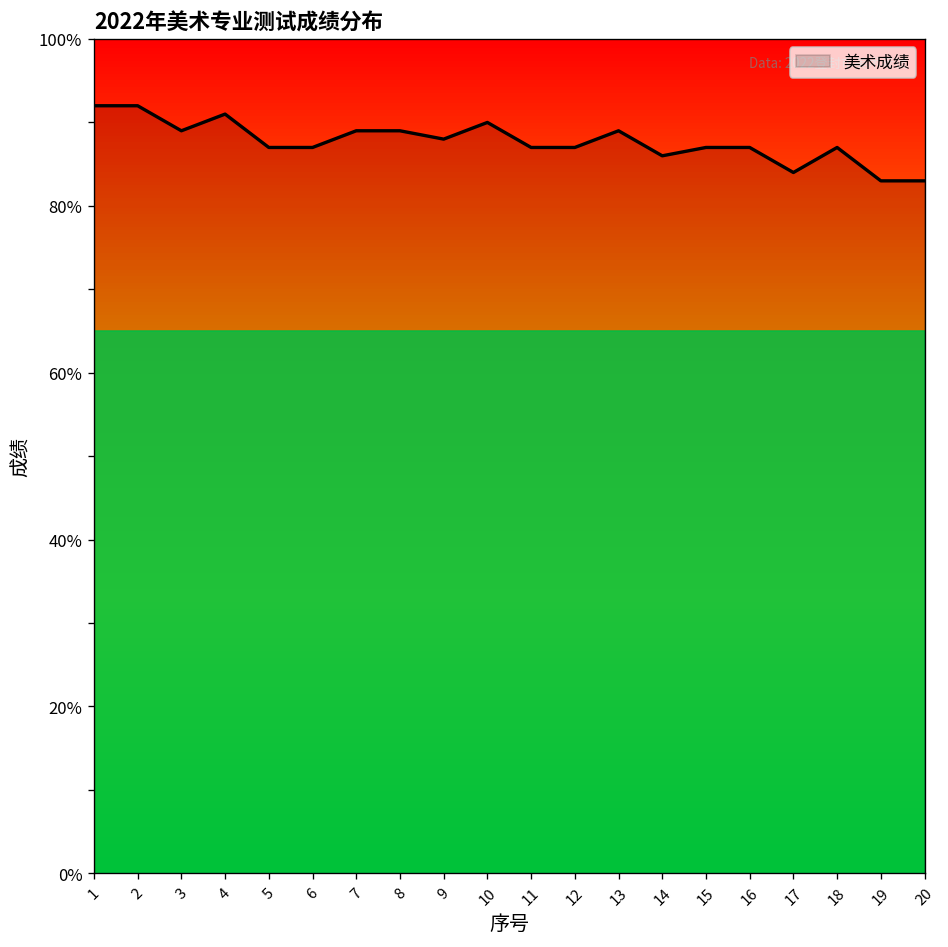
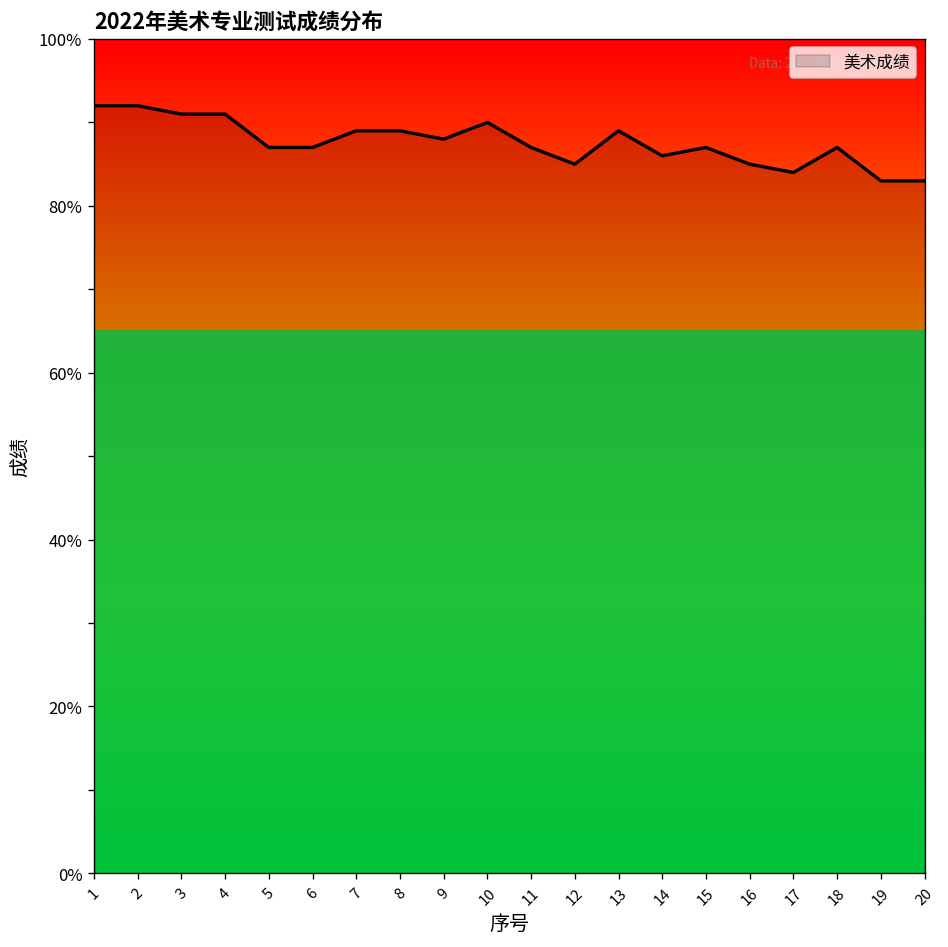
  {
    "1": "92%",
    "2": "92%",
-   "3": "89%",
+   "3": "91%",
    "4": "91%",
    "5": "87%",
    "6": "87%",
    "7": "89%",
    "8": "89%",
    "9": "88%",
    "10": "90%",
    "11": "87%",
-   "12": "87%",
+   "12": "85%",
    "13": "89%",
    "14": "86%",
    "15": "87%",
-   "16": "87%",
+   "16": "85%",
    "17": "84%",
    "18": "87%",
    "19": "83%",
    "20": "83%"
  }
